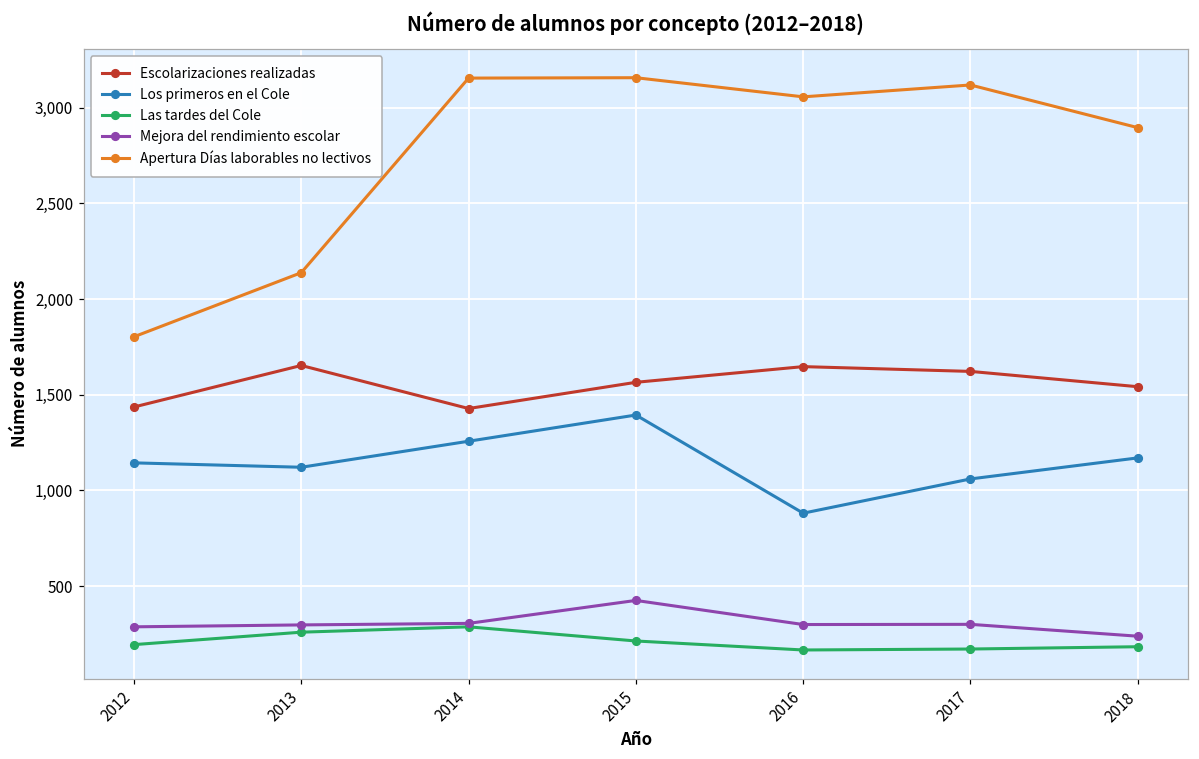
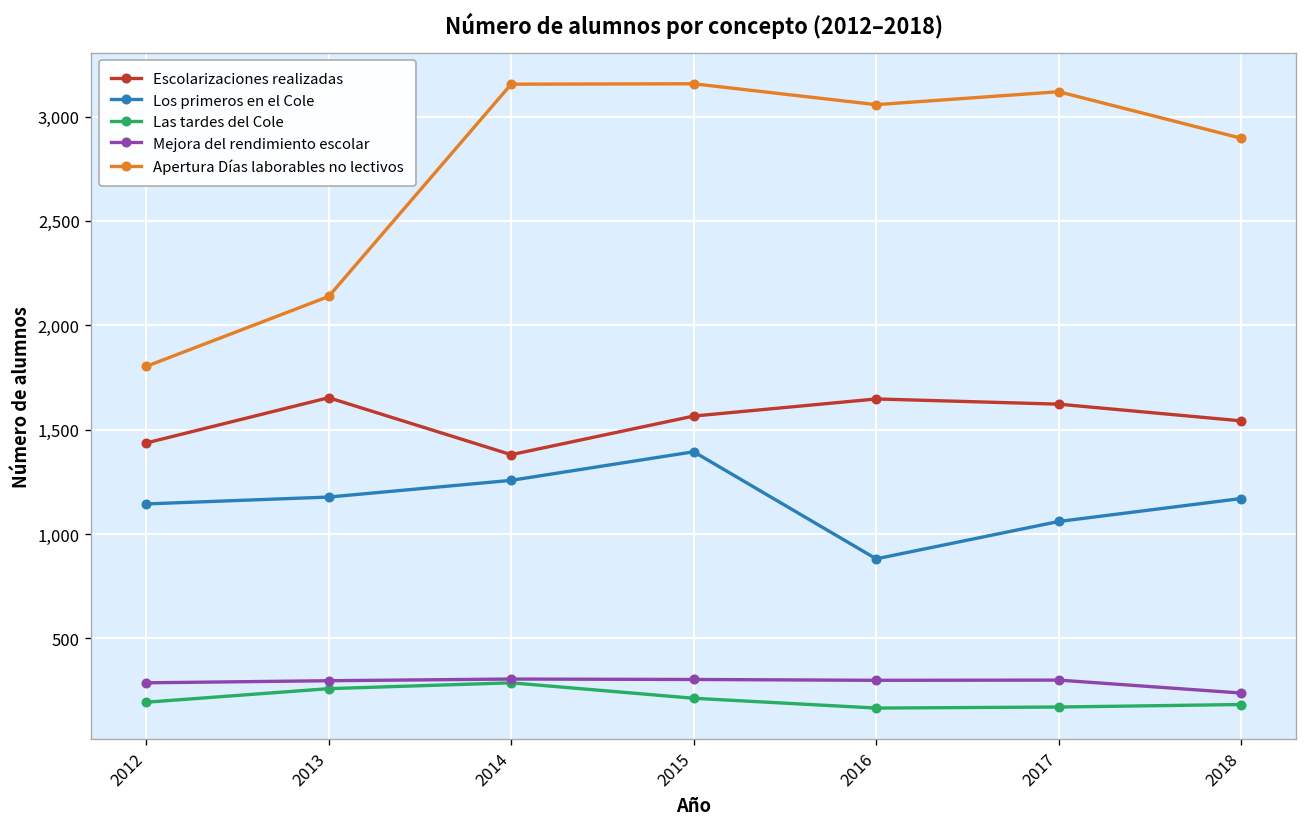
  {
    "Escolarizaciones realizadas": {
      "2012": "1,440",
      "2013": "1,650",
-     "2014": "1,430",
+     "2014": "1,380",
      "2015": "1,570",
      "2016": "1,650",
      "2017": "1,620",
      "2018": "1,540"
    },
    "Los primeros en el Cole": {
      "2012": "1,140",
-     "2013": "1,120",
+     "2013": "1,180",
      "2014": "1,260",
      "2015": "1,390",
      "2016": "880",
      "2017": "1,060",
      "2018": "1,170"
    },
    "Las tardes del Cole": {
      "2012": "190",
      "2013": "260",
      "2014": "290",
      "2015": "210",
      "2016": "170",
      "2017": "170",
      "2018": "180"
    },
    "Mejora del rendimiento escolar": {
      "2012": "290",
      "2013": "300",
      "2014": "310",
-     "2015": "430",
+     "2015": "300",
      "2016": "300",
      "2017": "300",
      "2018": "240"
    },
    "Apertura Días laborables no lectivos": {
      "2012": "1,800",
      "2013": "2,140",
      "2014": "3,160",
      "2015": "3,160",
      "2016": "3,060",
      "2017": "3,120",
      "2018": "2,900"
    }
  }
